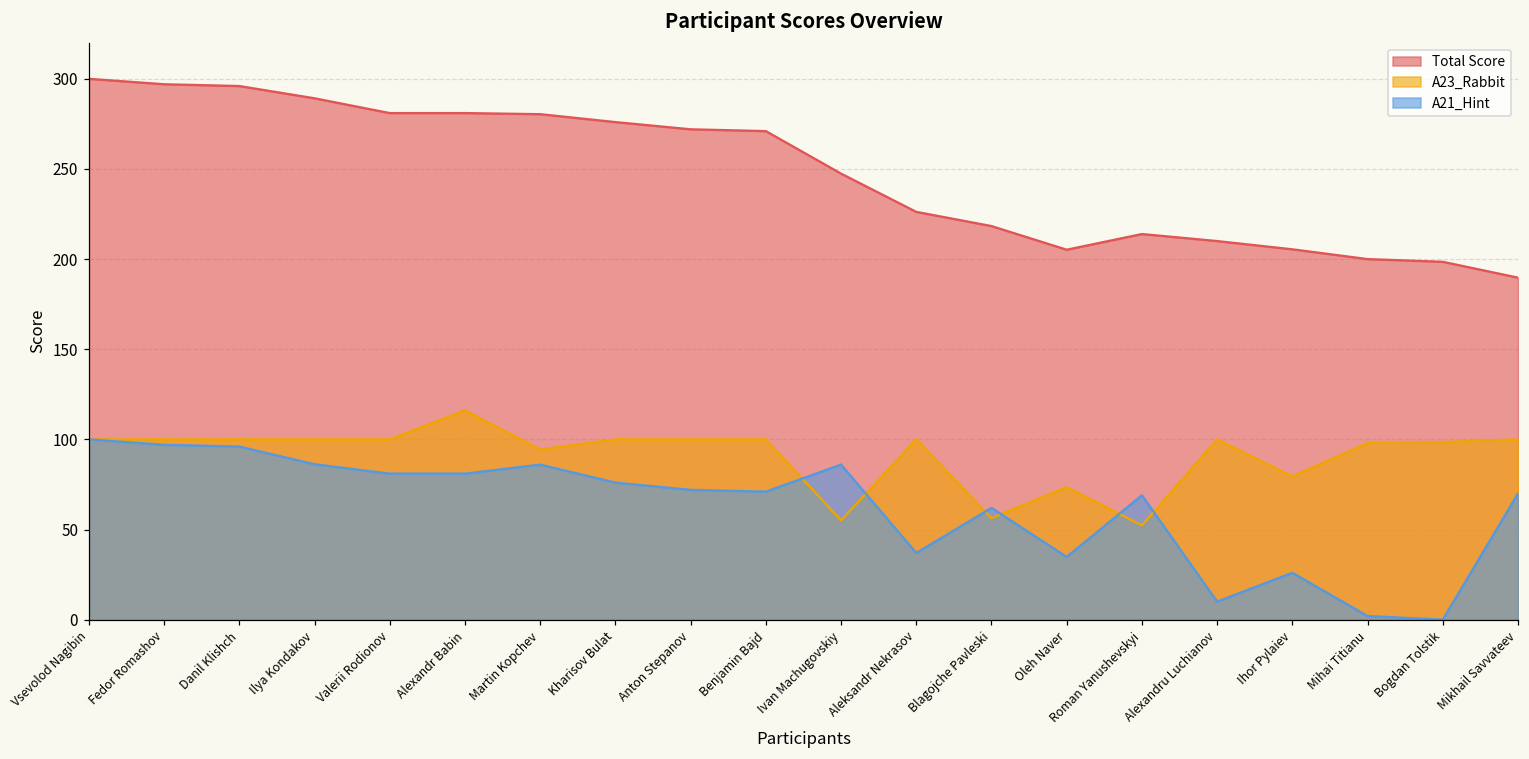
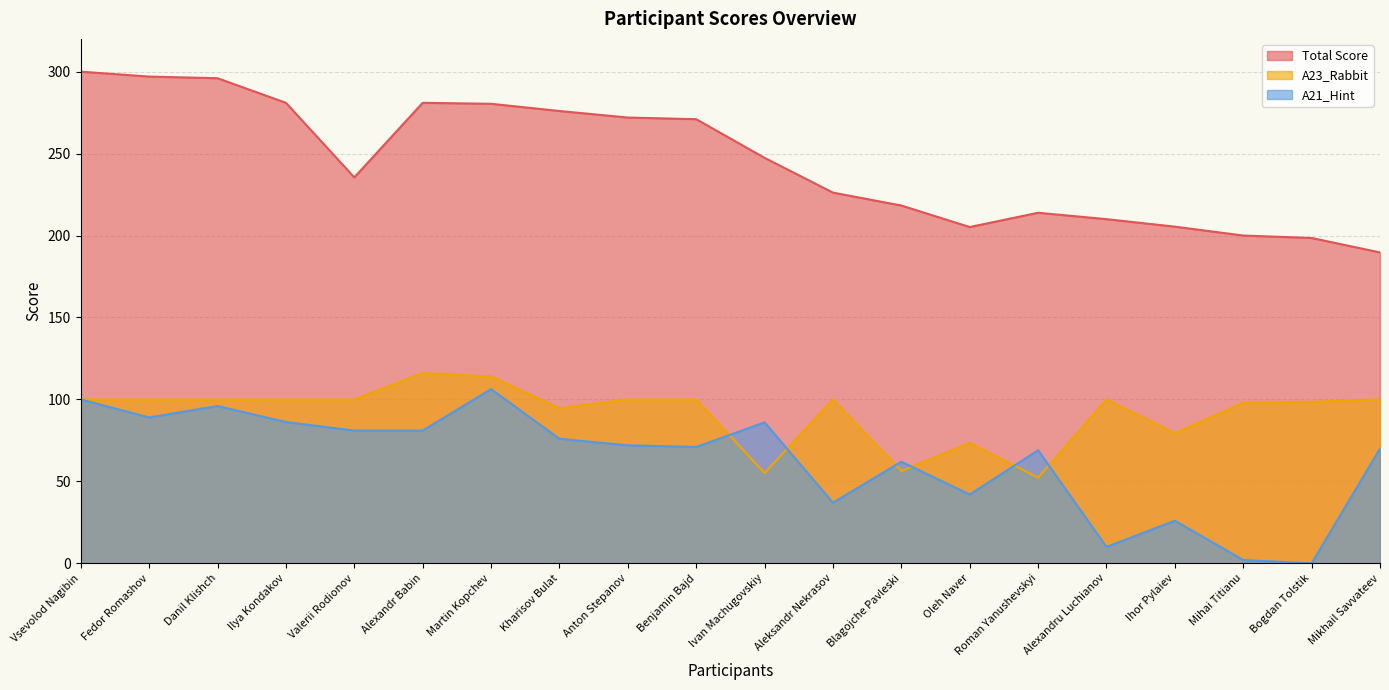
  {
    "Total Score": {
      "Vsevolod Nagibin": 300,
      "Fedor Romashov": 297,
      "Danil Klishch": 296,
-     "Ilya Kondakov": 289,
-     "Valerii Rodionov": 281,
+     "Ilya Kondakov": 281,
+     "Valerii Rodionov": 236,
      "Alexandr Babin": 281,
      "Martin Kopchev": 280,
      "Kharisov Bulat": 276,
      "Anton Stepanov": 272,
      "Benjamin Bajd": 271,
      "Ivan Machugovskiy": 247,
      "Aleksandr Nekrasov": 226,
      "Blagojche Pavleski": 218,
      "Oleh Naver": 205,
      "Roman Yanushevskyi": 214,
      "Alexandru Luchianov": 210,
      "Ihor Pylaiev": 205,
      "Mihai Titianu": 200,
      "Bogdan Tolstik": 199,
      "Mikhail Savvateev": 190
    },
    "A23_Rabbit": {
      "Fedor Romashov": 100,
      "Danil Klishch": 100,
      "Ilya Kondakov": 100,
      "Valerii Rodionov": 100,
      "Alexandr Babin": 116,
-     "Martin Kopchev": 94,
-     "Kharisov Bulat": 100,
+     "Martin Kopchev": 114,
+     "Kharisov Bulat": 95,
      "Anton Stepanov": 100,
      "Benjamin Bajd": 100,
      "Ivan Machugovskiy": 55,
      "Aleksandr Nekrasov": 100,
      "Blagojche Pavleski": 56,
      "Oleh Naver": 74,
      "Roman Yanushevskyi": 52,
      "Alexandru Luchianov": 100,
      "Ihor Pylaiev": 79,
      "Mihai Titianu": 98,
      "Bogdan Tolstik": 99,
      "Mikhail Savvateev": 100
    },
    "A21_Hint": {
-     "Fedor Romashov": 97,
+     "Fedor Romashov": 89,
      "Danil Klishch": 96,
      "Ilya Kondakov": 86,
      "Valerii Rodionov": 81,
      "Alexandr Babin": 81,
-     "Martin Kopchev": 86,
+     "Martin Kopchev": 106,
      "Kharisov Bulat": 76,
      "Anton Stepanov": 72,
      "Benjamin Bajd": 71,
      "Ivan Machugovskiy": 86,
      "Aleksandr Nekrasov": 37,
      "Blagojche Pavleski": 62,
-     "Oleh Naver": 35,
+     "Oleh Naver": 42,
      "Roman Yanushevskyi": 69,
      "Alexandru Luchianov": 10,
      "Ihor Pylaiev": 26,
      "Mihai Titianu": 2,
      "Bogdan Tolstik": 0,
      "Mikhail Savvateev": 70
    }
  }
